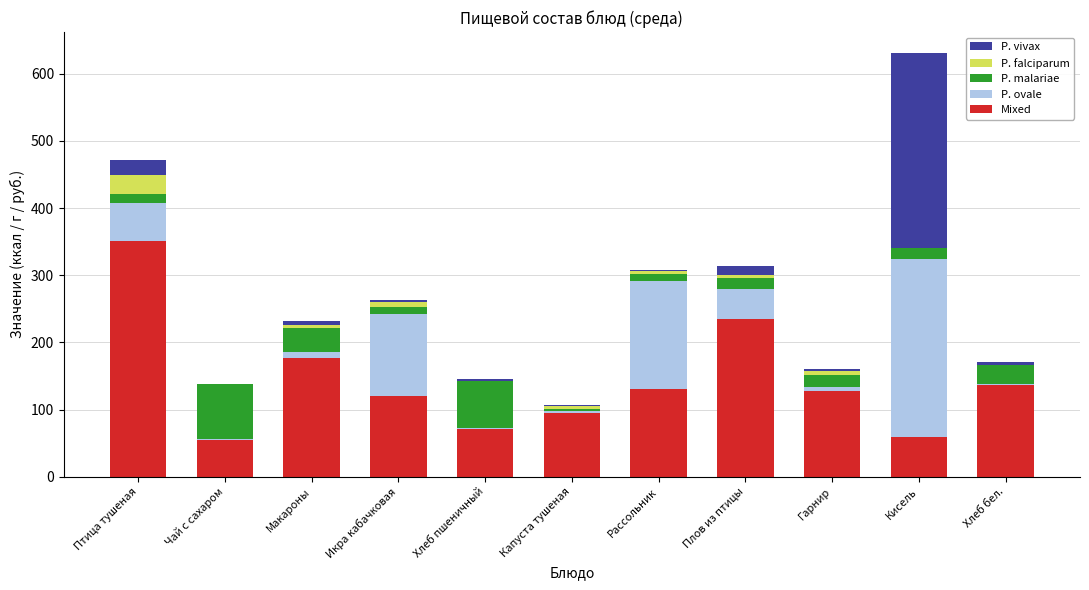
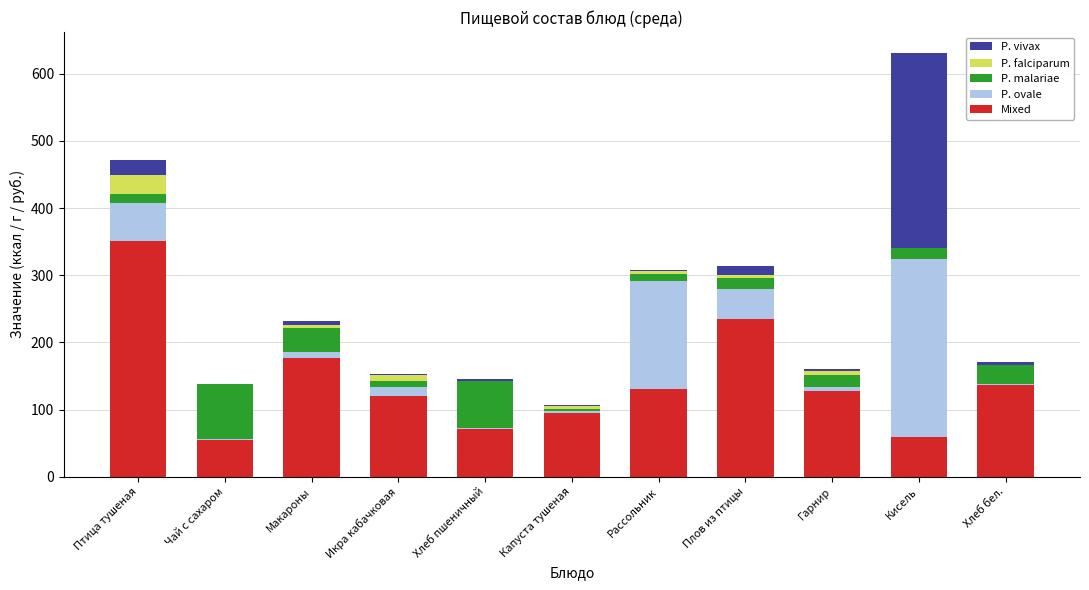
  {
    "Mixed": {
      "Птица тушеная": 350,
      "Чай с сахаром": 50,
      "Макароны": 180,
      "Икра кабачковая": 120,
      "Хлеб пшеничный": 70,
      "Капуста тушеная": 90,
      "Рассольник": 130,
      "Плов из птицы": 240,
      "Гарнир": 130,
      "Кисель": 60,
      "Хлеб бел.": 140
    },
    "P. ovale": {
      "Птица тушеная": 60,
      "Макароны": 10,
-     "Икра кабачковая": 120,
+     "Икра кабачковая": 10,
      "Рассольник": 160,
      "Плов из птицы": 40,
      "Гарнир": 10,
      "Кисель": 260
    },
    "P. malariae": {
      "Птица тушеная": 10,
      "Чай с сахаром": 80,
      "Макароны": 40,
      "Икра кабачковая": 10,
      "Хлеб пшеничный": 70,
      "Рассольник": 10,
      "Плов из птицы": 20,
      "Гарнир": 20,
      "Кисель": 20,
      "Хлеб бел.": 30
    },
    "P. falciparum": {
      "Птица тушеная": 30,
      "Чай с сахаром": 0,
      "Макароны": 0,
      "Икра кабачковая": 10,
      "Рассольник": 0,
      "Плов из птицы": 10,
      "Гарнир": 10,
      "Кисель": 0
    },
    "P. vivax": {
      "Птица тушеная": 20,
      "Макароны": 10,
      "Плов из птицы": 10,
      "Кисель": 290,
      "Хлеб бел.": 0
    }
  }
